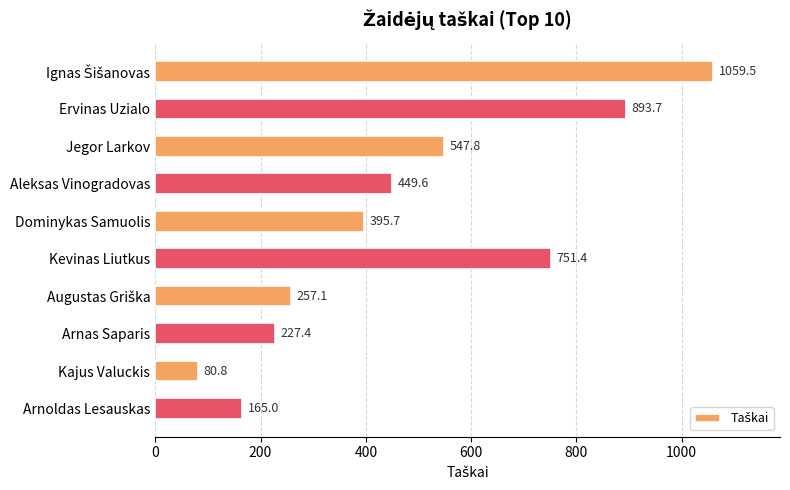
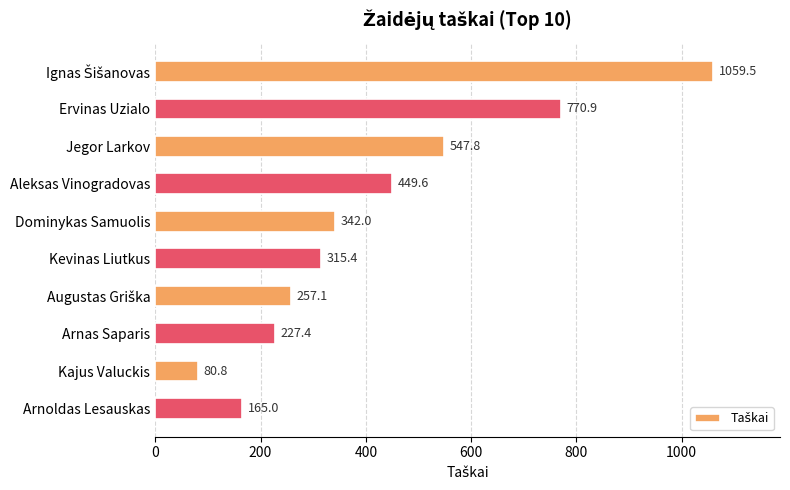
  {
    "Ignas Šišanovas": 1059.5,
-   "Ervinas Uzialo": 893.7,
+   "Ervinas Uzialo": 770.9,
    "Jegor Larkov": 547.8,
    "Aleksas Vinogradovas": 449.6,
-   "Dominykas Samuolis": 395.7,
-   "Kevinas Liutkus": 751.4,
+   "Dominykas Samuolis": 342.0,
+   "Kevinas Liutkus": 315.4,
    "Augustas Griška": 257.1,
    "Arnas Saparis": 227.4,
    "Kajus Valuckis": 80.8,
    "Arnoldas Lesauskas": 165.0
  }
